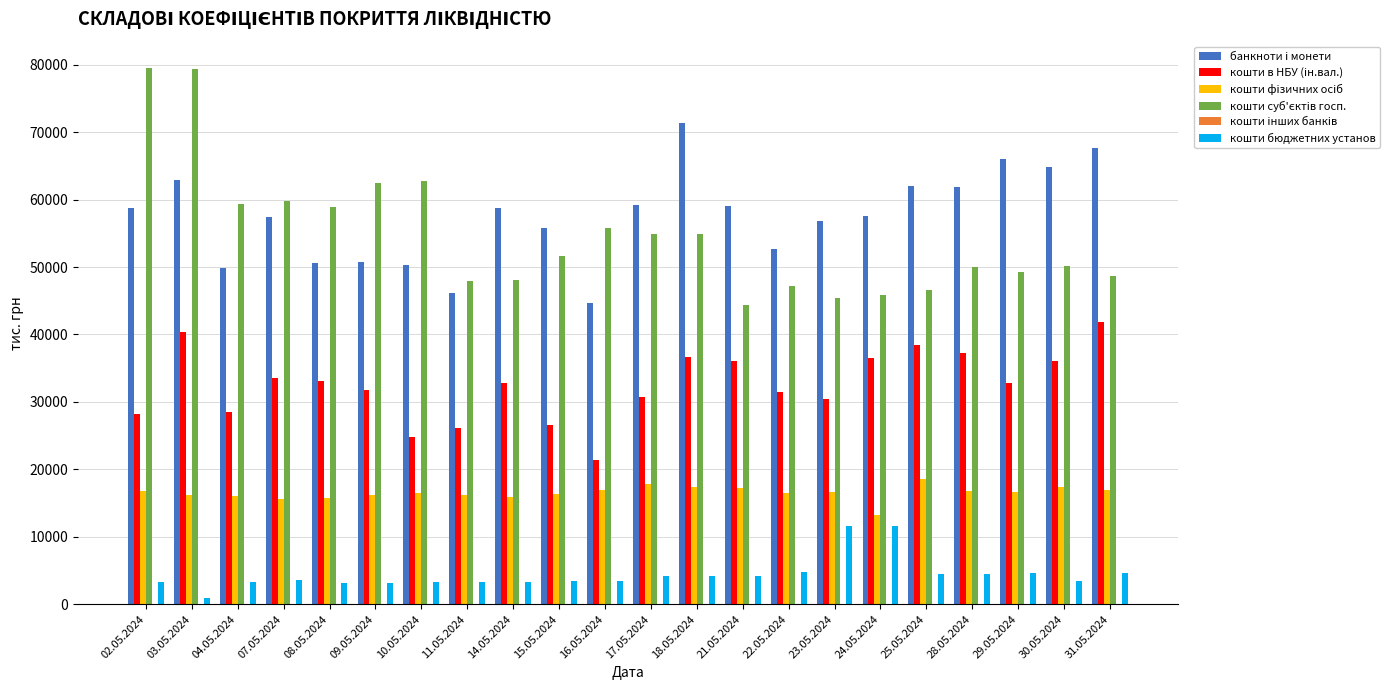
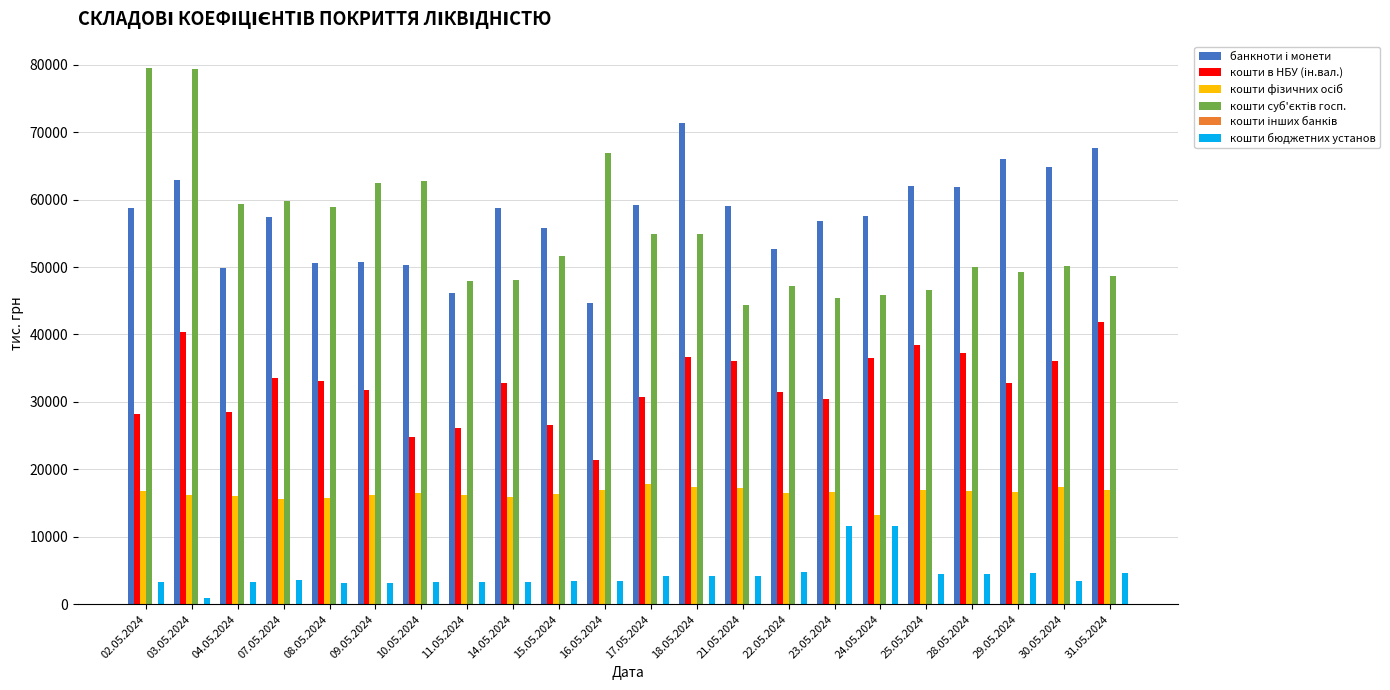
  {
    "банкноти і монети": {
      "02.05.2024": 59000,
      "03.05.2024": 63000,
      "04.05.2024": 50000,
      "07.05.2024": 57000,
      "08.05.2024": 51000,
      "09.05.2024": 51000,
      "10.05.2024": 50000,
      "11.05.2024": 46000,
      "14.05.2024": 59000,
      "15.05.2024": 56000,
      "16.05.2024": 45000,
      "17.05.2024": 59000,
      "18.05.2024": 71000,
      "21.05.2024": 59000,
      "22.05.2024": 53000,
      "23.05.2024": 57000,
      "24.05.2024": 58000,
      "25.05.2024": 62000,
      "28.05.2024": 62000,
      "29.05.2024": 66000,
      "30.05.2024": 65000,
      "31.05.2024": 68000
    },
    "кошти в НБУ (ін.вал.)": {
      "02.05.2024": 28000,
      "03.05.2024": 40000,
      "04.05.2024": 29000,
      "07.05.2024": 34000,
      "08.05.2024": 33000,
      "09.05.2024": 32000,
      "10.05.2024": 25000,
      "11.05.2024": 26000,
      "14.05.2024": 33000,
      "15.05.2024": 27000,
      "16.05.2024": 21000,
      "17.05.2024": 31000,
      "18.05.2024": 37000,
      "21.05.2024": 36000,
      "22.05.2024": 31000,
      "23.05.2024": 30000,
      "24.05.2024": 36000,
      "25.05.2024": 38000,
      "28.05.2024": 37000,
      "29.05.2024": 33000,
      "30.05.2024": 36000,
      "31.05.2024": 42000
    },
    "кошти фізичних осіб": {
      "02.05.2024": 17000,
      "03.05.2024": 16000,
      "04.05.2024": 16000,
      "07.05.2024": 16000,
      "08.05.2024": 16000,
      "09.05.2024": 16000,
      "10.05.2024": 17000,
      "11.05.2024": 16000,
      "14.05.2024": 16000,
      "15.05.2024": 16000,
      "16.05.2024": 17000,
      "17.05.2024": 18000,
      "18.05.2024": 17000,
      "21.05.2024": 17000,
      "22.05.2024": 16000,
      "23.05.2024": 17000,
      "24.05.2024": 13000,
-     "25.05.2024": 19000,
+     "25.05.2024": 17000,
      "28.05.2024": 17000,
      "29.05.2024": 17000,
      "30.05.2024": 17000,
      "31.05.2024": 17000
    },
    "кошти суб'єктів госп.": {
      "02.05.2024": 79000,
      "03.05.2024": 79000,
      "04.05.2024": 59000,
      "07.05.2024": 60000,
      "08.05.2024": 59000,
      "09.05.2024": 62000,
      "10.05.2024": 63000,
      "11.05.2024": 48000,
      "14.05.2024": 48000,
      "15.05.2024": 52000,
-     "16.05.2024": 56000,
+     "16.05.2024": 67000,
      "17.05.2024": 55000,
      "18.05.2024": 55000,
      "21.05.2024": 44000,
      "22.05.2024": 47000,
      "23.05.2024": 45000,
      "24.05.2024": 46000,
      "25.05.2024": 47000,
      "28.05.2024": 50000,
      "29.05.2024": 49000,
      "30.05.2024": 50000,
      "31.05.2024": 49000
    },
    "кошти бюджетних установ": {
      "02.05.2024": 3000,
      "03.05.2024": 1000,
      "04.05.2024": 3000,
      "07.05.2024": 4000,
      "08.05.2024": 3000,
      "09.05.2024": 3000,
      "10.05.2024": 3000,
      "11.05.2024": 3000,
      "14.05.2024": 3000,
      "15.05.2024": 3000,
      "16.05.2024": 3000,
      "17.05.2024": 4000,
      "18.05.2024": 4000,
      "21.05.2024": 4000,
      "22.05.2024": 5000,
      "23.05.2024": 12000,
      "24.05.2024": 12000,
      "25.05.2024": 4000,
      "28.05.2024": 5000,
      "29.05.2024": 5000,
      "30.05.2024": 3000,
      "31.05.2024": 5000
    }
  }
